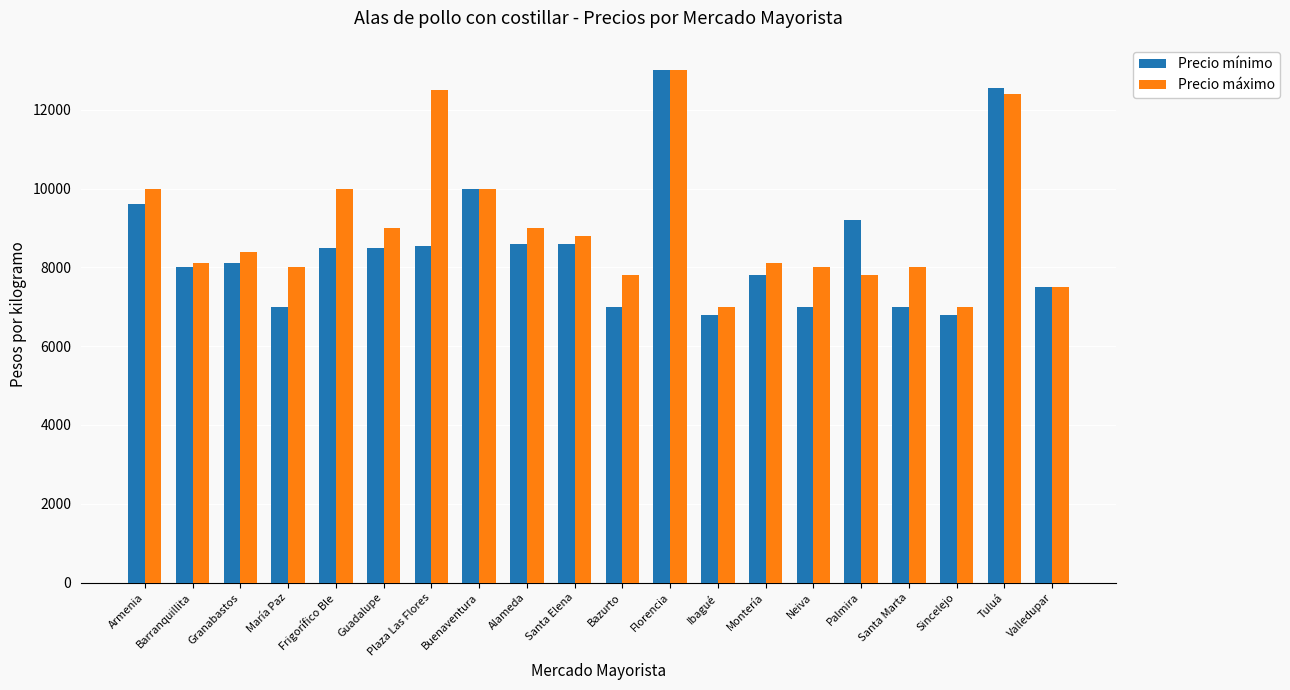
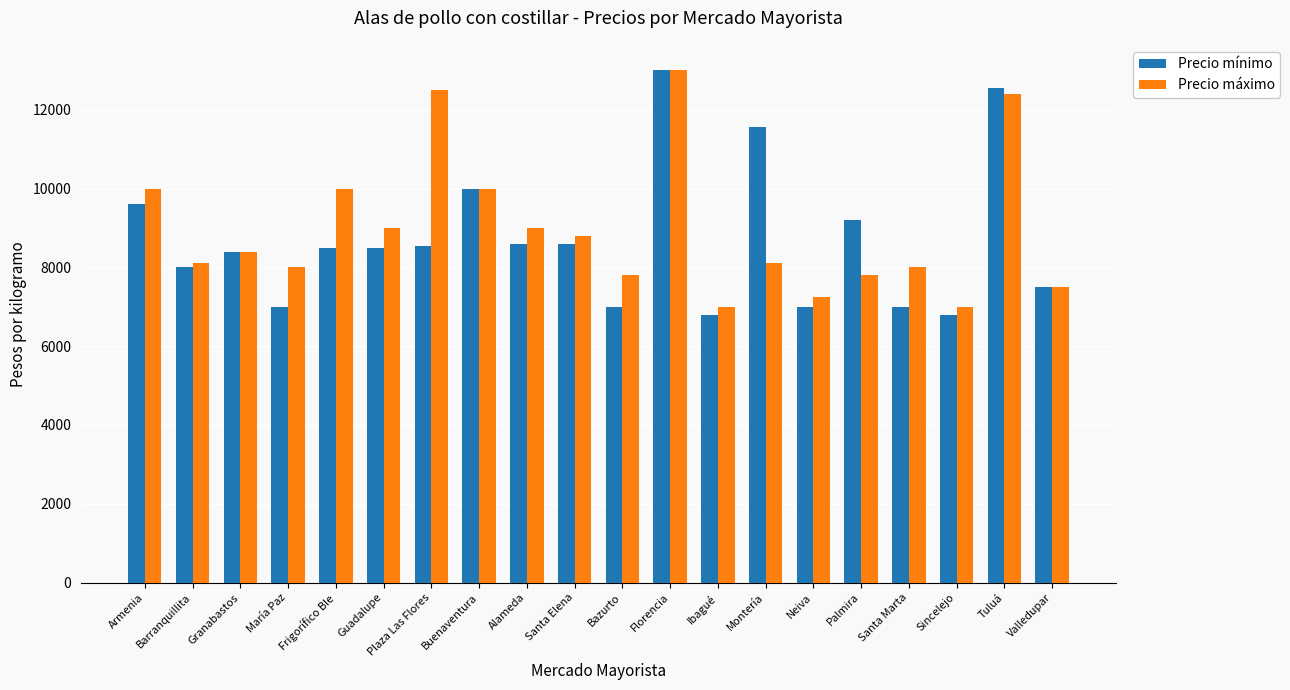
  {
    "Precio mínimo": {
      "Armenia": 9600,
      "Barranquillita": 8000,
-     "Granabastos": 8100,
+     "Granabastos": 8400,
      "María Paz": 7000,
      "Frigorífico Ble": 8500,
      "Guadalupe": 8500,
      "Plaza Las Flores": 8500,
      "Buenaventura": 10000,
      "Alameda": 8600,
      "Santa Elena": 8600,
      "Bazurto": 7000,
      "Florencia": 13000,
      "Ibagué": 6800,
-     "Montería": 7800,
+     "Montería": 11600,
      "Neiva": 7000,
      "Palmira": 9200,
      "Santa Marta": 7000,
      "Sincelejo": 6800,
      "Tuluá": 12500,
      "Valledupar": 7500
    },
    "Precio máximo": {
      "Armenia": 10000,
      "Barranquillita": 8100,
      "Granabastos": 8400,
      "María Paz": 8000,
      "Frigorífico Ble": 10000,
      "Guadalupe": 9000,
      "Plaza Las Flores": 12500,
      "Buenaventura": 10000,
      "Alameda": 9000,
      "Santa Elena": 8800,
      "Bazurto": 7800,
      "Florencia": 13000,
      "Ibagué": 7000,
      "Montería": 8100,
-     "Neiva": 8000,
+     "Neiva": 7200,
      "Palmira": 7800,
      "Santa Marta": 8000,
      "Sincelejo": 7000,
      "Tuluá": 12400,
      "Valledupar": 7500
    }
  }
